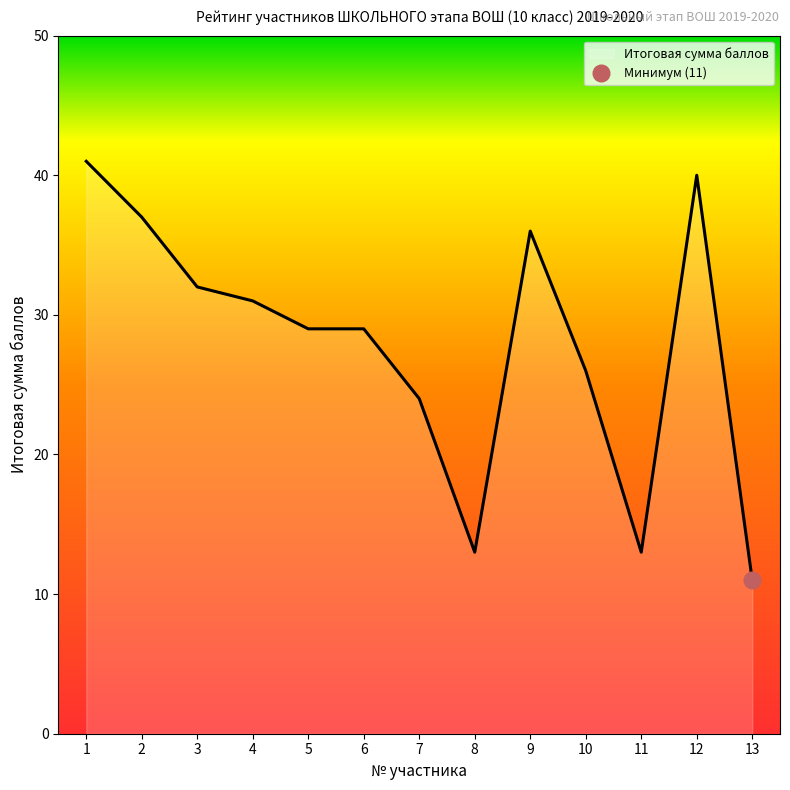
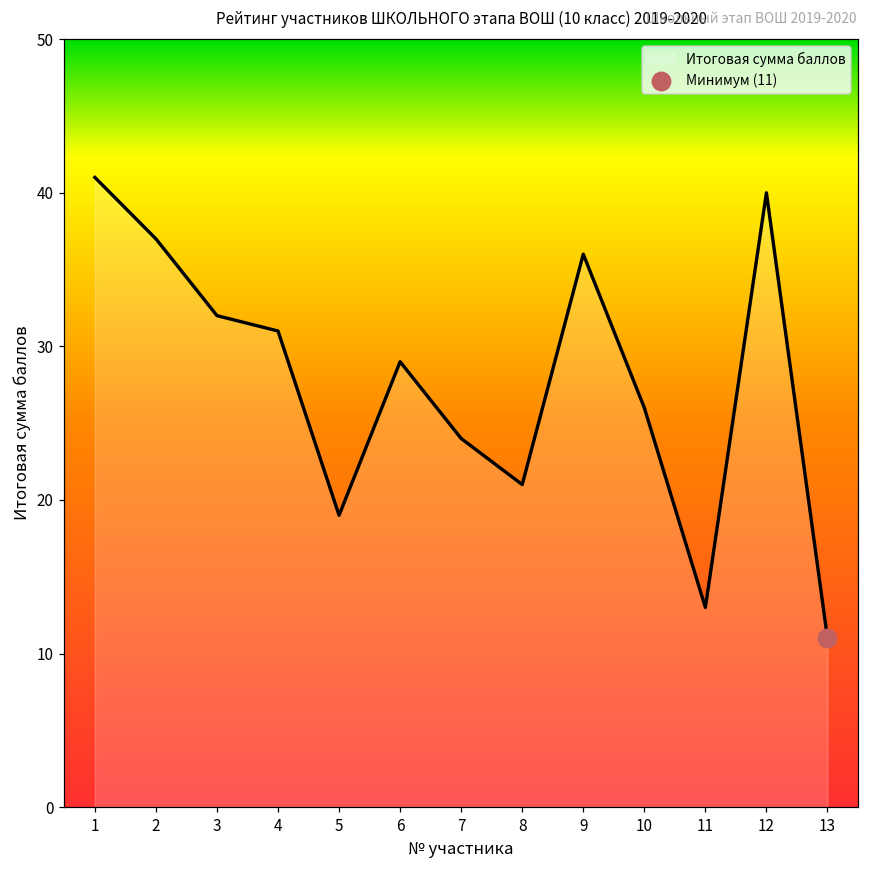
  {
    "Итоговая сумма баллов": {
      "1": 41,
      "2": 37,
      "3": 32,
      "4": 31,
-     "5": 29,
+     "5": 19,
      "6": 29,
      "7": 24,
-     "8": 13,
+     "8": 21,
      "9": 36,
      "10": 26,
      "11": 13,
      "12": 40
    }
  }
